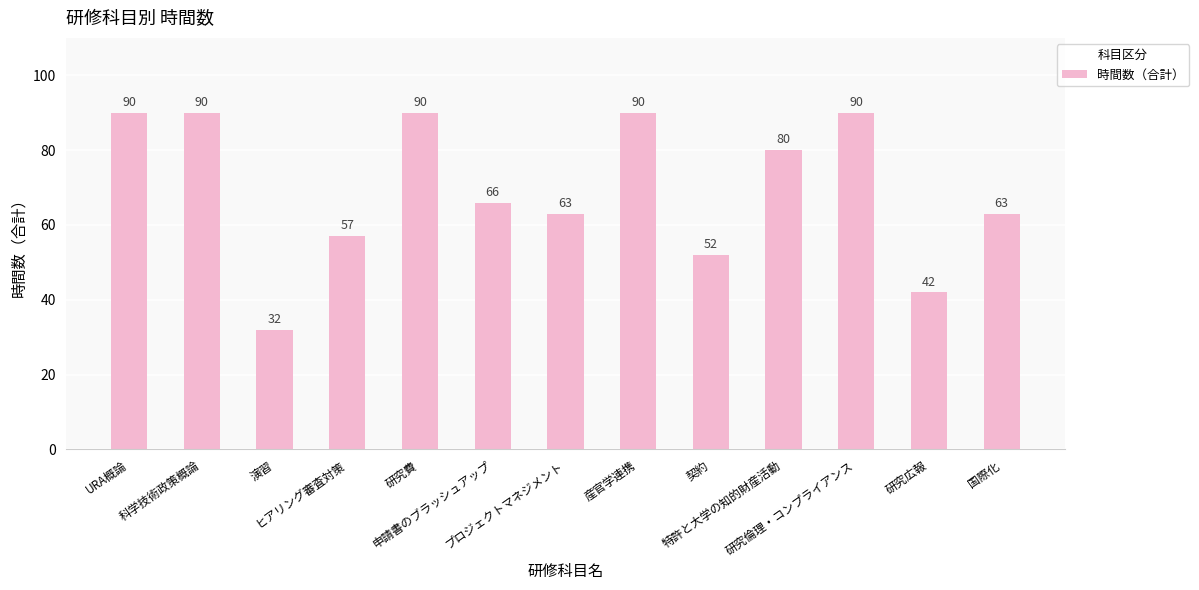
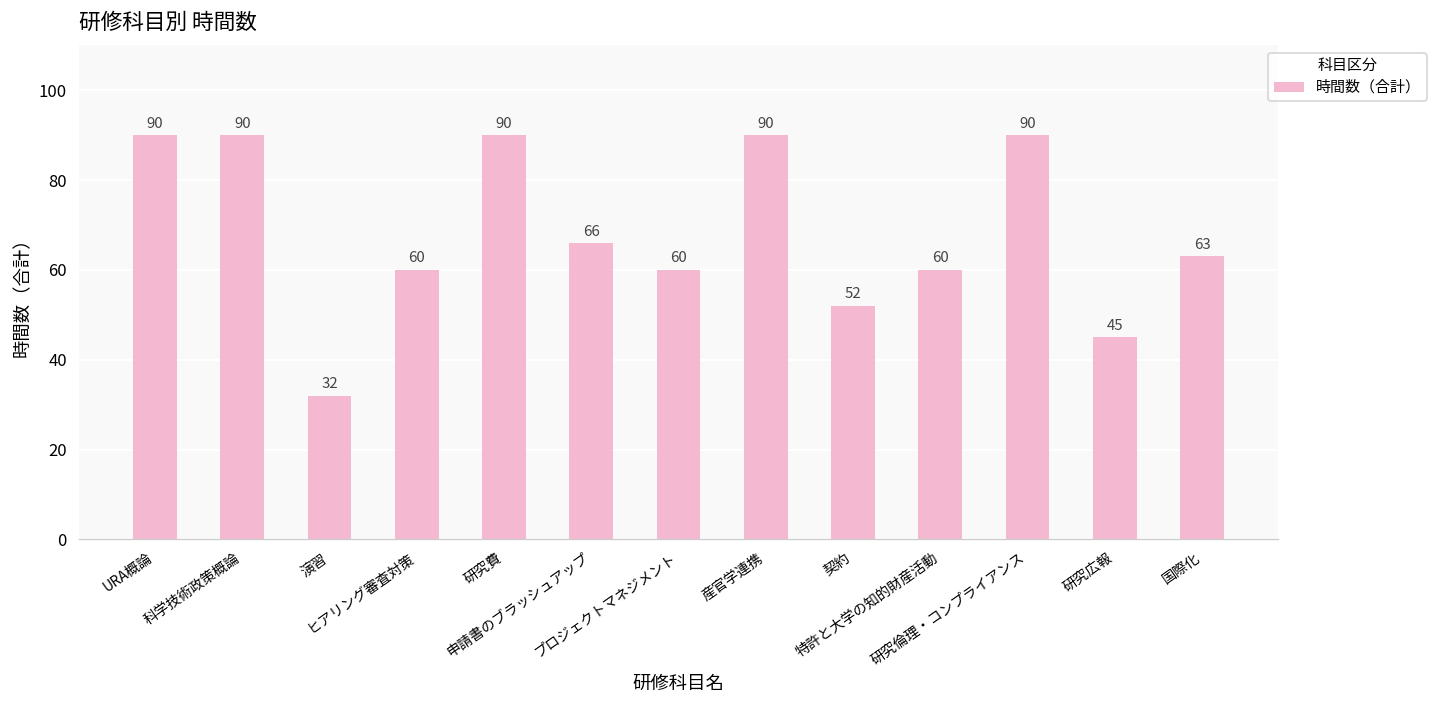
  {
    "URA概論": 90,
    "科学技術政策概論": 90,
    "演習": 32,
-   "ヒアリング審査対策": 57,
+   "ヒアリング審査対策": 60,
    "研究費": 90,
    "申請書のブラッシュアップ": 66,
-   "プロジェクトマネジメント": 63,
+   "プロジェクトマネジメント": 60,
    "産官学連携": 90,
    "契約": 52,
-   "特許と大学の知的財産活動": 80,
+   "特許と大学の知的財産活動": 60,
    "研究倫理・コンプライアンス": 90,
-   "研究広報": 42,
+   "研究広報": 45,
    "国際化": 63
  }
